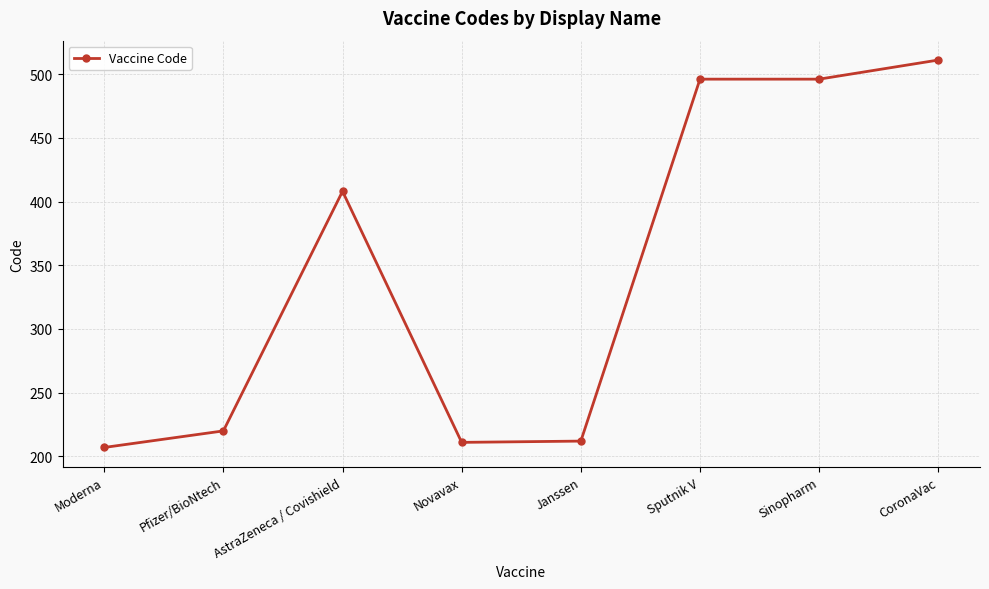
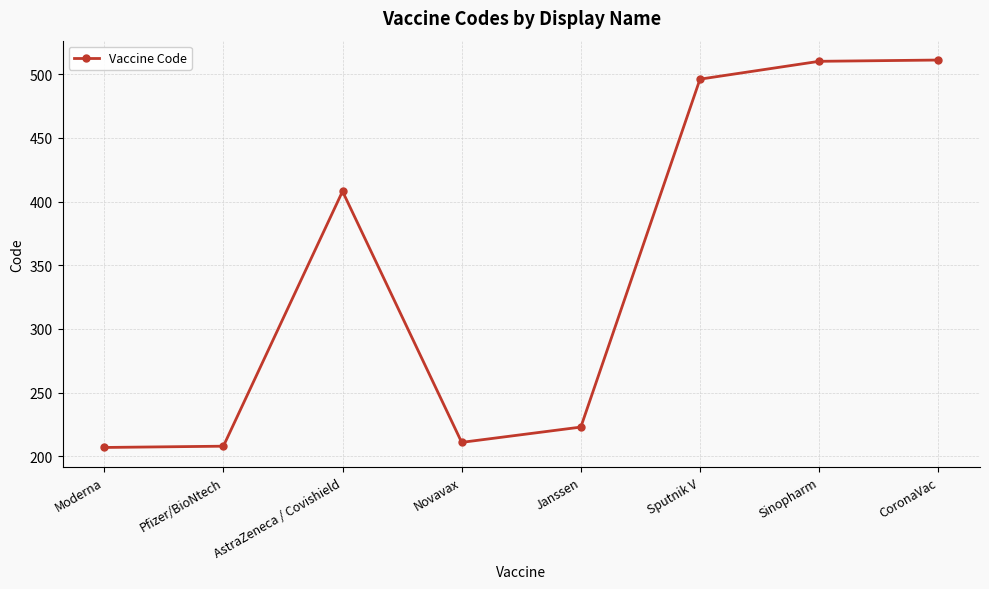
  {
    "Moderna": 207,
-   "Pfizer/BioNtech": 220,
+   "Pfizer/BioNtech": 208,
    "AstraZeneca / Covishield": 408,
    "Novavax": 211,
-   "Janssen": 212,
+   "Janssen": 223,
    "Sputnik V": 496,
-   "Sinopharm": 496,
+   "Sinopharm": 510,
    "CoronaVac": 511
  }
